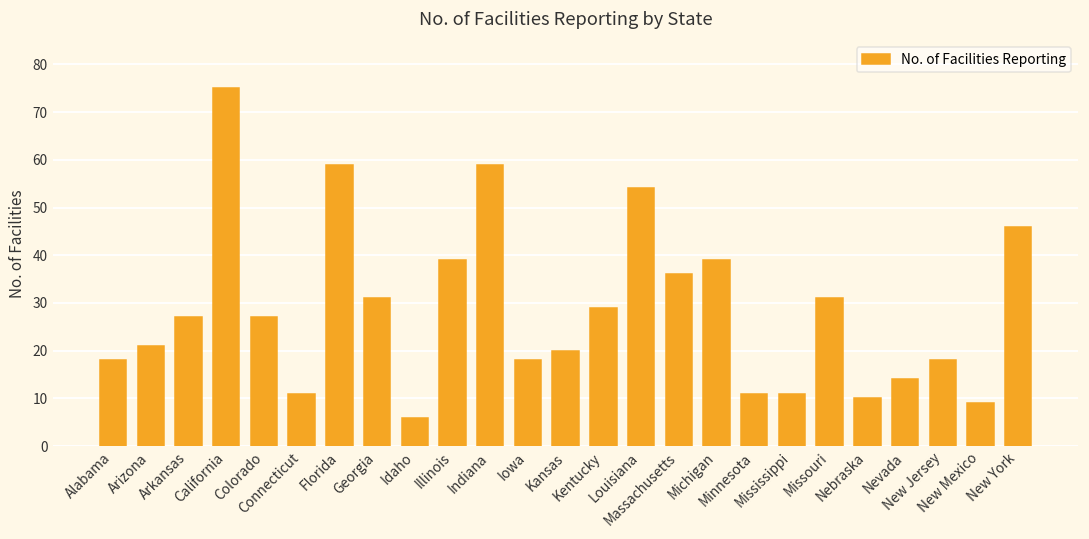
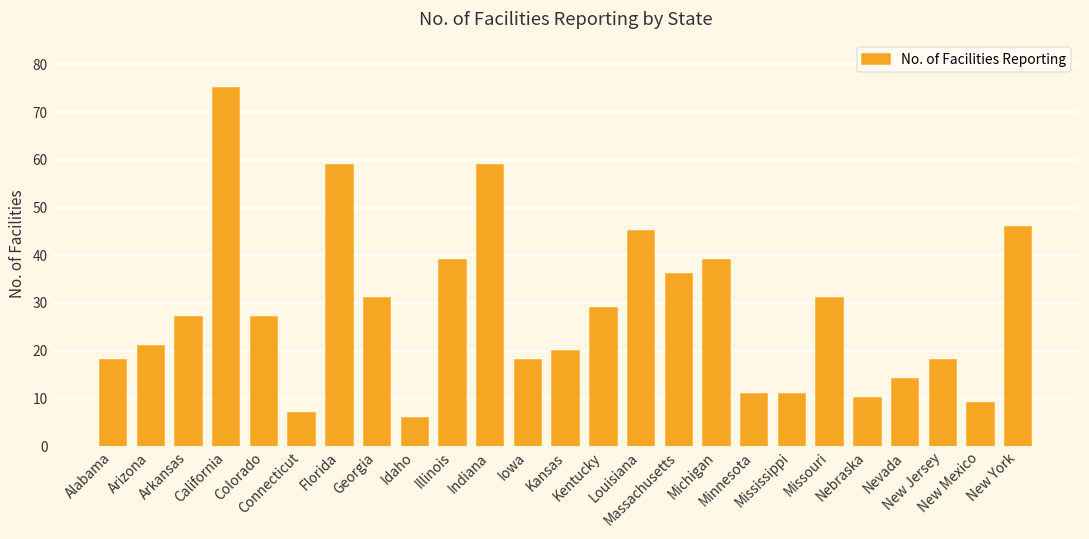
  {
    "Alabama": 18,
    "Arizona": 21,
    "Arkansas": 27,
    "California": 75,
    "Colorado": 27,
-   "Connecticut": 11,
+   "Connecticut": 7,
    "Florida": 59,
    "Georgia": 31,
    "Idaho": 6,
    "Illinois": 39,
    "Indiana": 59,
    "Iowa": 18,
    "Kansas": 20,
    "Kentucky": 29,
-   "Louisiana": 54,
+   "Louisiana": 45,
    "Massachusetts": 36,
    "Michigan": 39,
    "Minnesota": 11,
    "Mississippi": 11,
    "Missouri": 31,
    "Nebraska": 10,
    "Nevada": 14,
    "New Jersey": 18,
    "New Mexico": 9,
    "New York": 46
  }
